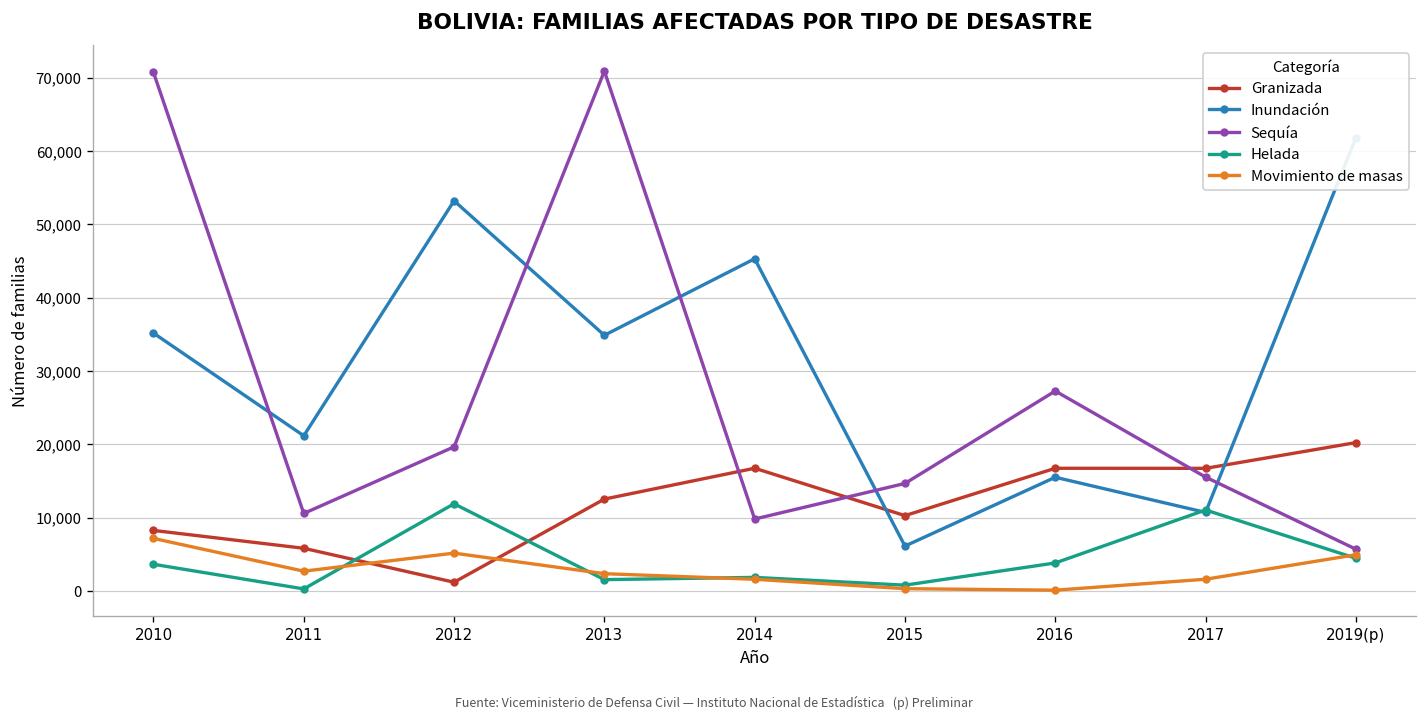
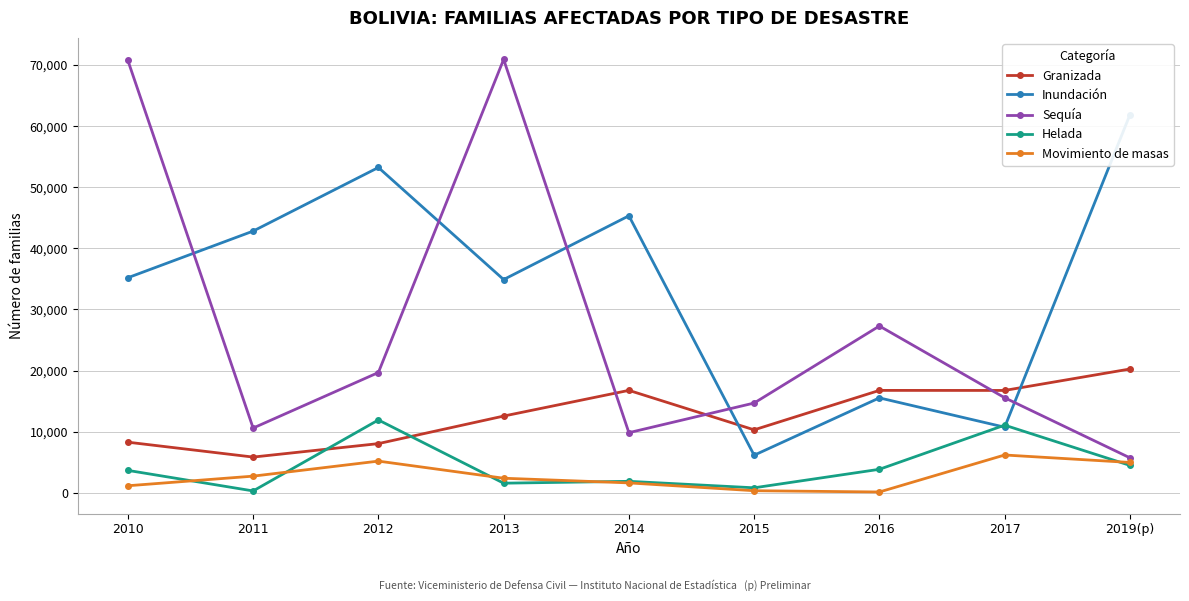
  {
    "Granizada": {
      "2010": "8,000",
      "2011": "6,000",
-     "2012": "1,000",
+     "2012": "8,000",
      "2013": "13,000",
      "2014": "17,000",
      "2015": "10,000",
      "2016": "17,000",
      "2017": "17,000",
      "2019(p)": "20,000"
    },
    "Inundación": {
      "2010": "35,000",
-     "2011": "21,000",
+     "2011": "43,000",
      "2012": "53,000",
      "2013": "35,000",
      "2014": "45,000",
      "2015": "6,000",
      "2016": "16,000"
    },
    "Sequía": {
      "2010": "71,000",
      "2011": "11,000",
      "2012": "20,000",
      "2013": "71,000",
      "2014": "10,000",
      "2015": "15,000",
      "2016": "27,000",
      "2017": "16,000",
      "2019(p)": "6,000"
    },
    "Helada": {
      "2010": "4,000",
      "2011": "0",
      "2012": "12,000",
      "2013": "2,000",
      "2015": "1,000",
      "2016": "4,000",
      "2019(p)": "4,000"
    },
    "Movimiento de masas": {
-     "2010": "7,000",
+     "2010": "1,000",
      "2011": "3,000",
      "2012": "5,000",
      "2013": "2,000",
      "2015": "0",
      "2016": "0",
-     "2017": "2,000",
+     "2017": "6,000",
      "2019(p)": "5,000"
    }
  }
